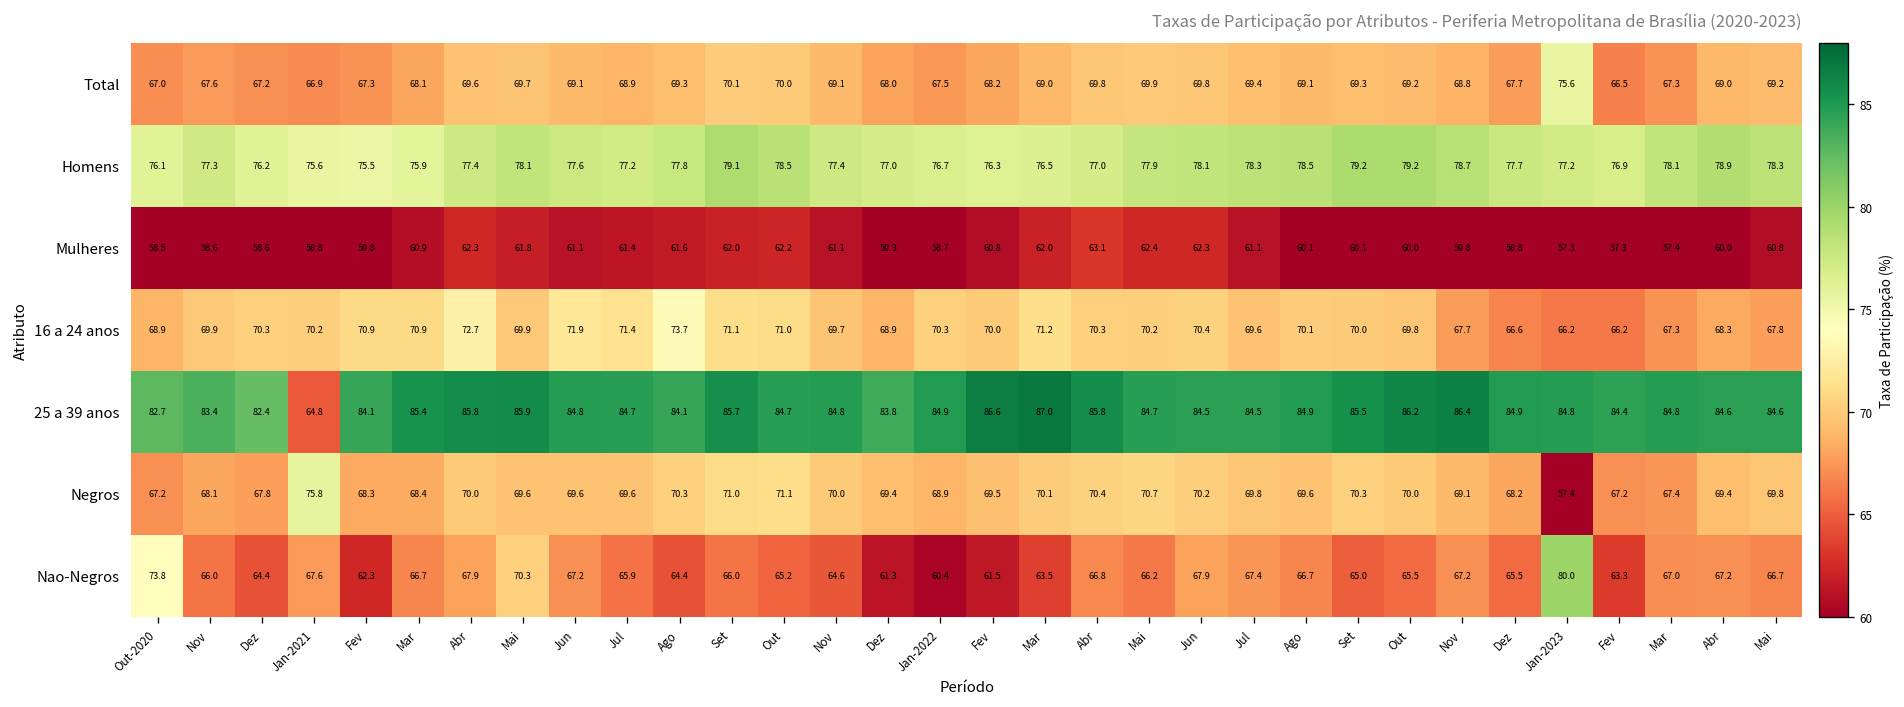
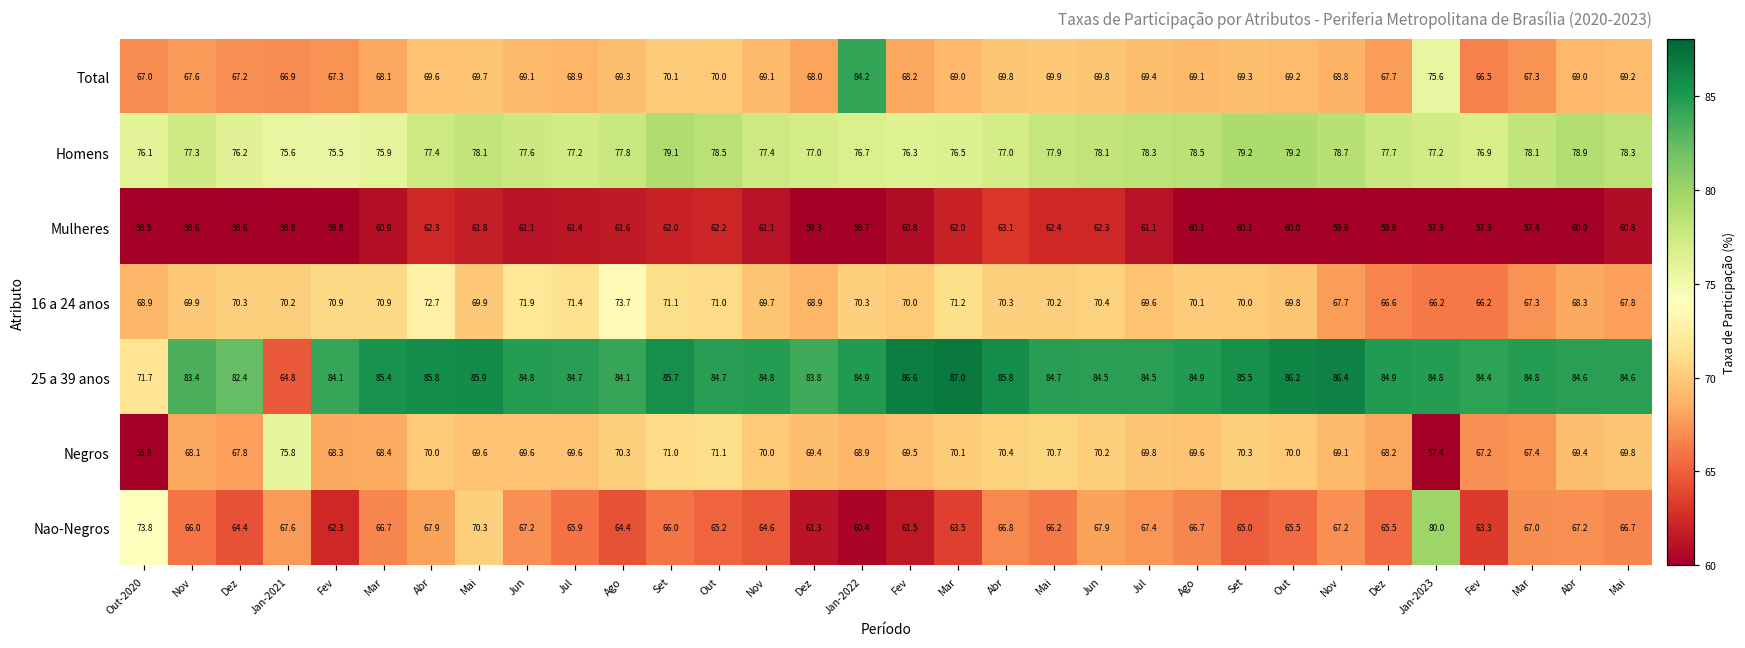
  {
    "Total": {
      "Out-2020": 67.0,
      "Jan-2021": 66.9,
-     "Jan-2022": 67.5,
+     "Jan-2022": 84.2,
      "Jan-2023": 75.6
    },
    "Homens": {
      "Out-2020": 76.1,
      "Jan-2021": 75.6,
      "Jan-2022": 76.7,
      "Jan-2023": 77.2
    },
    "Mulheres": {
      "Out-2020": 58.5,
      "Jan-2021": 58.8,
      "Jan-2022": 58.7,
      "Jan-2023": 57.3
    },
    "16 a 24 anos": {
      "Out-2020": 68.9,
      "Jan-2021": 70.2,
      "Jan-2022": 70.3,
      "Jan-2023": 66.2
    },
    "25 a 39 anos": {
-     "Out-2020": 82.7,
+     "Out-2020": 71.7,
      "Jan-2021": 64.8,
      "Jan-2022": 84.9,
      "Jan-2023": 84.8
    },
    "Negros": {
-     "Out-2020": 67.2,
+     "Out-2020": 58.8,
      "Jan-2021": 75.8,
      "Jan-2022": 68.9,
      "Jan-2023": 57.4
    },
    "Nao-Negros": {
      "Out-2020": 73.8,
      "Jan-2021": 67.6,
      "Jan-2022": 60.4,
      "Jan-2023": 80.0
    }
  }
